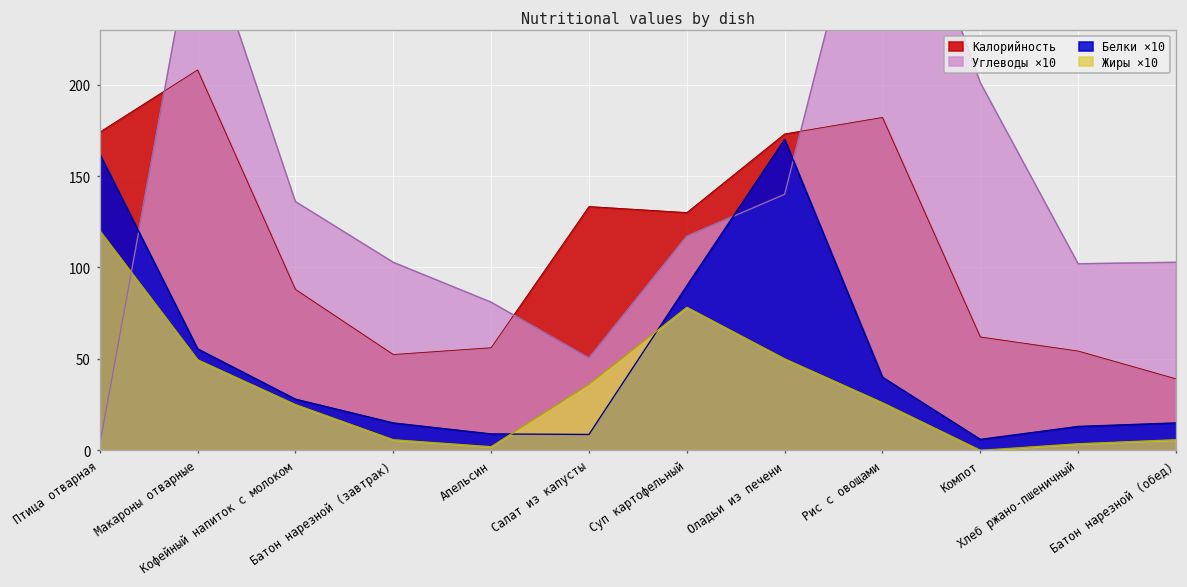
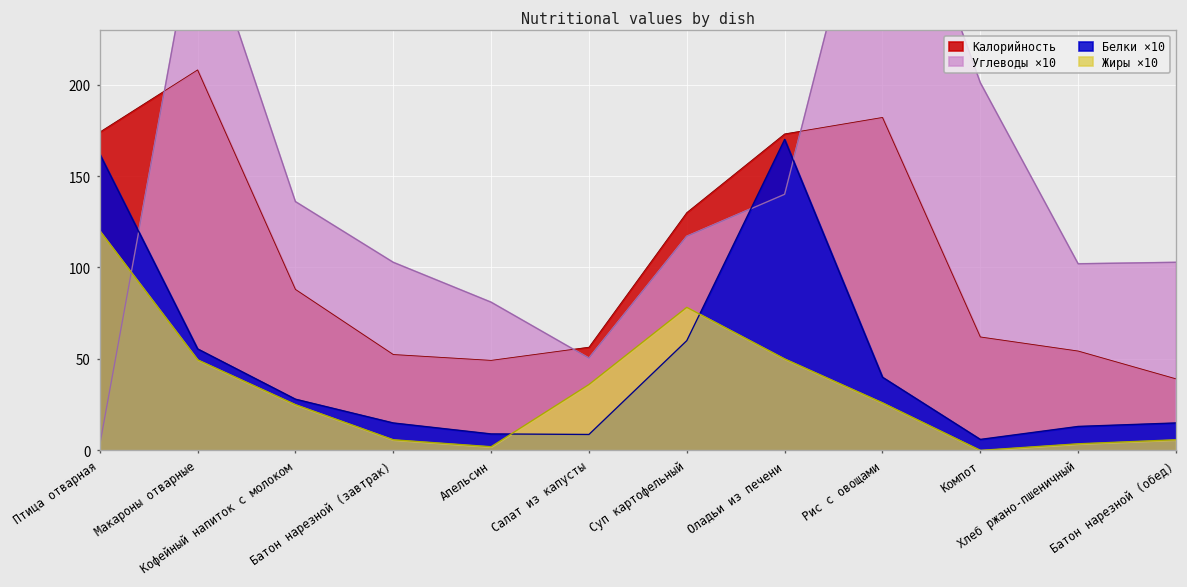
  {
    "Калорийность": {
      "Птица отварная": 174,
      "Макароны отварные": 208,
      "Кофейный напиток с молоком": 88,
      "Батон нарезной (завтрак)": 52,
-     "Апельсин": 56,
-     "Салат из капусты": 133,
+     "Апельсин": 49,
+     "Салат из капусты": 56,
      "Суп картофельный": 130,
      "Оладьи из печени": 173,
      "Рис с овощами": 182,
      "Компот": 62,
      "Хлеб ржано-пшеничный": 54,
      "Батон нарезной (обед)": 39
    },
    "Углеводы ×10": {
      "Птица отварная": 3,
      "Кофейный напиток с молоком": 136,
      "Батон нарезной (завтрак)": 103,
      "Апельсин": 81,
      "Салат из капусты": 50,
      "Суп картофельный": 117,
      "Оладьи из печени": 140,
      "Компот": 201,
      "Хлеб ржано-пшеничный": 102,
      "Батон нарезной (обед)": 103
    },
    "Белки ×10": {
      "Птица отварная": 162,
      "Макароны отварные": 56,
      "Кофейный напиток с молоком": 28,
      "Батон нарезной (завтрак)": 15,
      "Апельсин": 9,
      "Салат из капусты": 9,
-     "Суп картофельный": 90,
+     "Суп картофельный": 60,
      "Оладьи из печени": 170,
      "Рис с овощами": 40,
      "Компот": 6,
      "Хлеб ржано-пшеничный": 13,
      "Батон нарезной (обед)": 15
    },
    "Жиры ×10": {
      "Птица отварная": 120,
      "Макароны отварные": 50,
      "Кофейный напиток с молоком": 25,
      "Батон нарезной (завтрак)": 6,
      "Апельсин": 2,
      "Салат из капусты": 36,
      "Суп картофельный": 78,
      "Оладьи из печени": 50,
      "Рис с овощами": 26,
      "Компот": 0,
      "Хлеб ржано-пшеничный": 4,
      "Батон нарезной (обед)": 6
    }
  }
